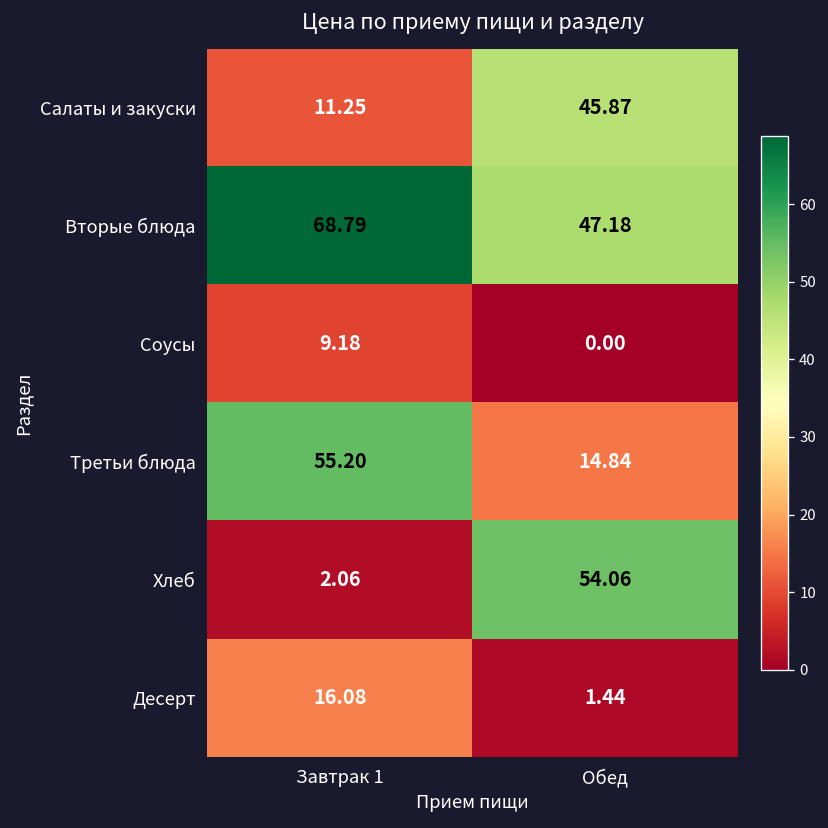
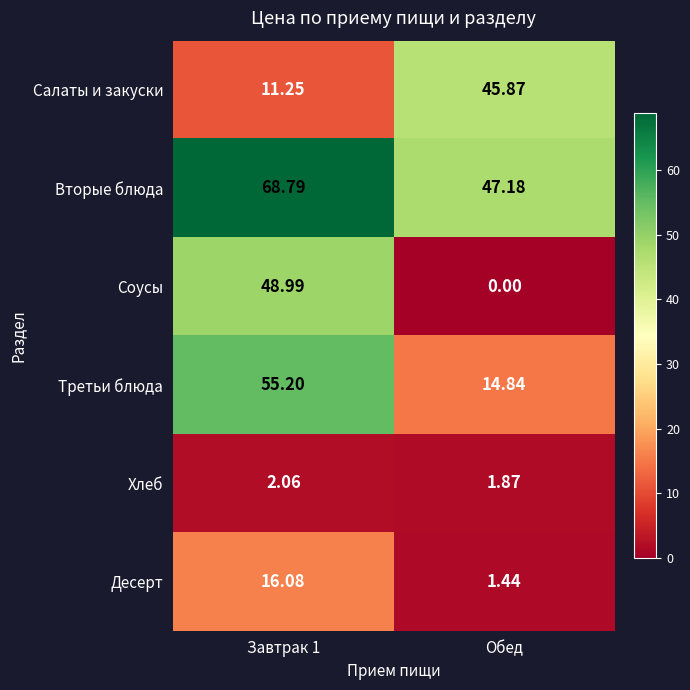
  {
    "Салаты и закуски": {
      "Завтрак 1": 11.25,
      "Обед": 45.87
    },
    "Вторые блюда": {
      "Завтрак 1": 68.79,
      "Обед": 47.18
    },
    "Соусы": {
-     "Завтрак 1": 9.18,
+     "Завтрак 1": 48.99,
      "Обед": 0.00
    },
    "Третьи блюда": {
      "Завтрак 1": 55.20,
      "Обед": 14.84
    },
    "Хлеб": {
      "Завтрак 1": 2.06,
-     "Обед": 54.06
+     "Обед": 1.87
    },
    "Десерт": {
      "Завтрак 1": 16.08,
      "Обед": 1.44
    }
  }
